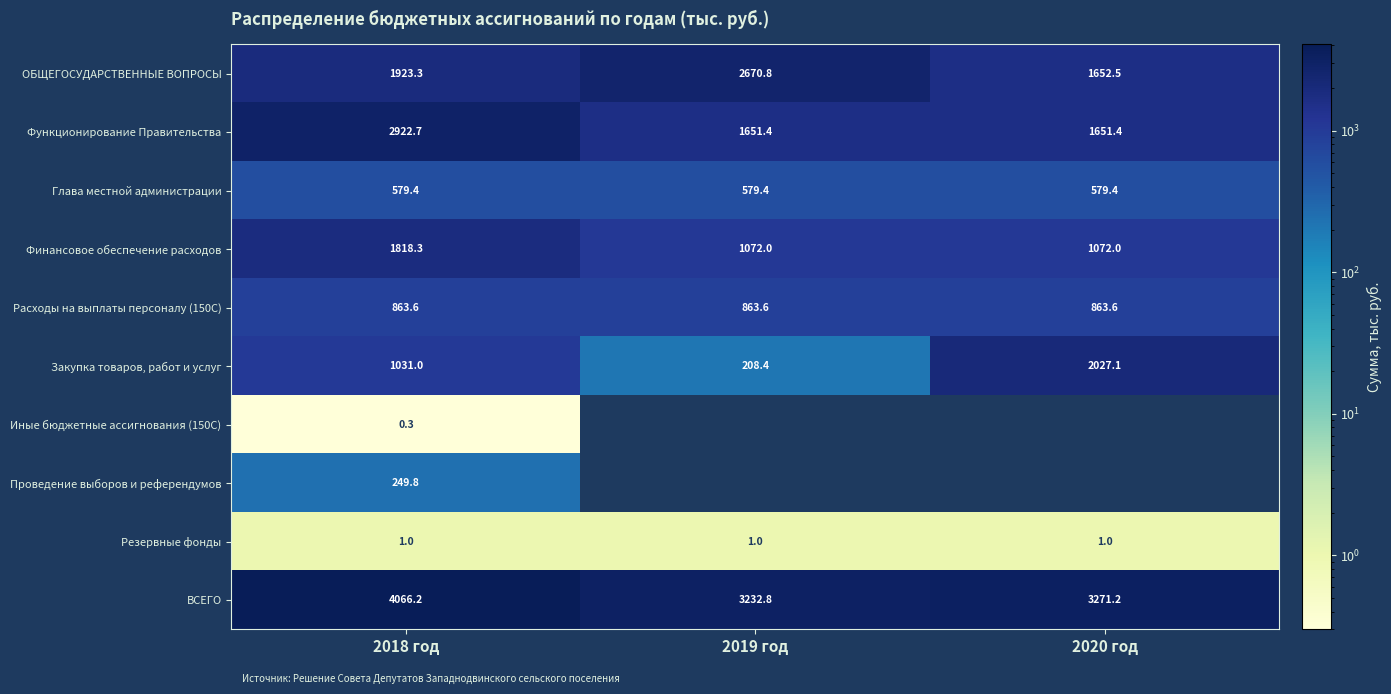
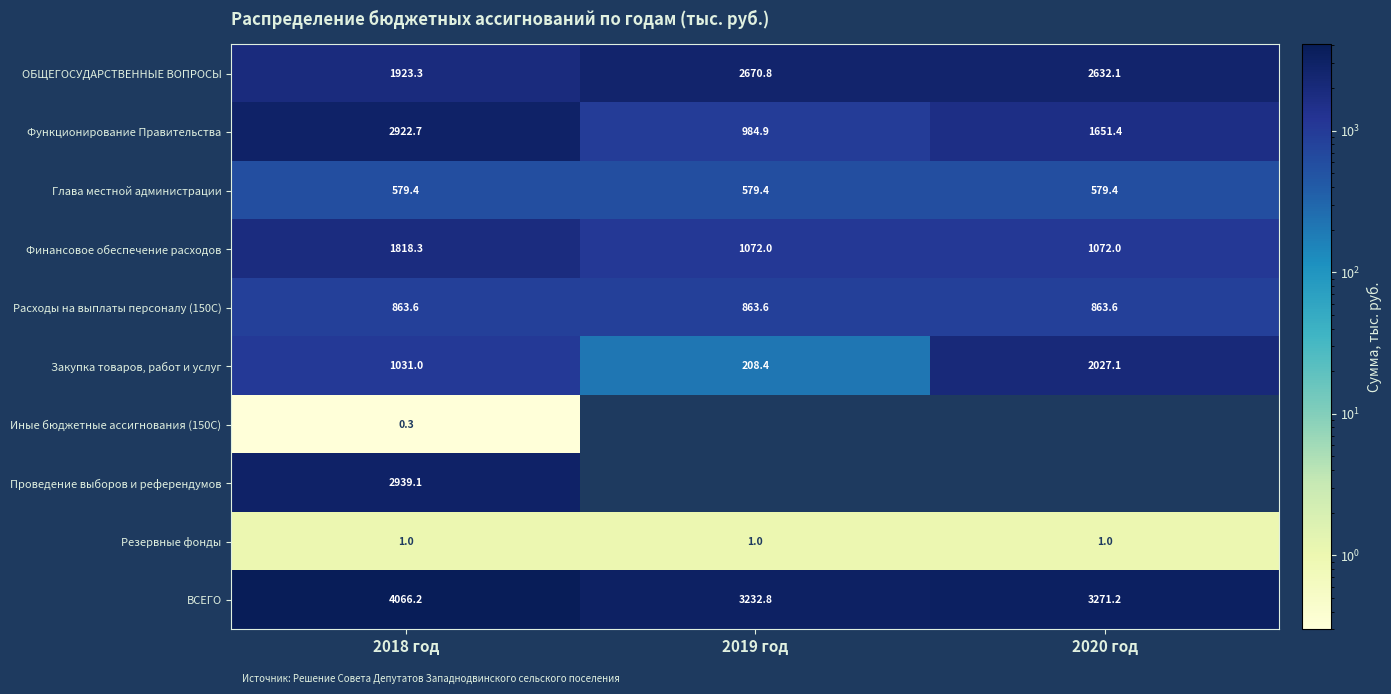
  {
    "ОБЩЕГОСУДАРСТВЕННЫЕ ВОПРОСЫ": {
      "2018 год": 1923.3,
      "2019 год": 2670.8,
-     "2020 год": 1652.5
+     "2020 год": 2632.1
    },
    "Функционирование Правительства": {
      "2018 год": 2922.7,
-     "2019 год": 1651.4,
+     "2019 год": 984.9,
      "2020 год": 1651.4
    },
    "Глава местной администрации": {
      "2018 год": 579.4,
      "2019 год": 579.4,
      "2020 год": 579.4
    },
    "Финансовое обеспечение расходов": {
      "2018 год": 1818.3,
      "2019 год": 1072.0,
      "2020 год": 1072.0
    },
    "Расходы на выплаты персоналу (150С)": {
      "2018 год": 863.6,
      "2019 год": 863.6,
      "2020 год": 863.6
    },
    "Закупка товаров, работ и услуг": {
      "2018 год": 1031.0,
      "2019 год": 208.4,
      "2020 год": 2027.1
    },
    "Иные бюджетные ассигнования (150С)": {
      "2018 год": 0.3
    },
    "Проведение выборов и референдумов": {
-     "2018 год": 249.8
+     "2018 год": 2939.1
    },
    "Резервные фонды": {
      "2018 год": 1.0,
      "2019 год": 1.0,
      "2020 год": 1.0
    },
    "ВСЕГО": {
      "2018 год": 4066.2,
      "2019 год": 3232.8,
      "2020 год": 3271.2
    }
  }
